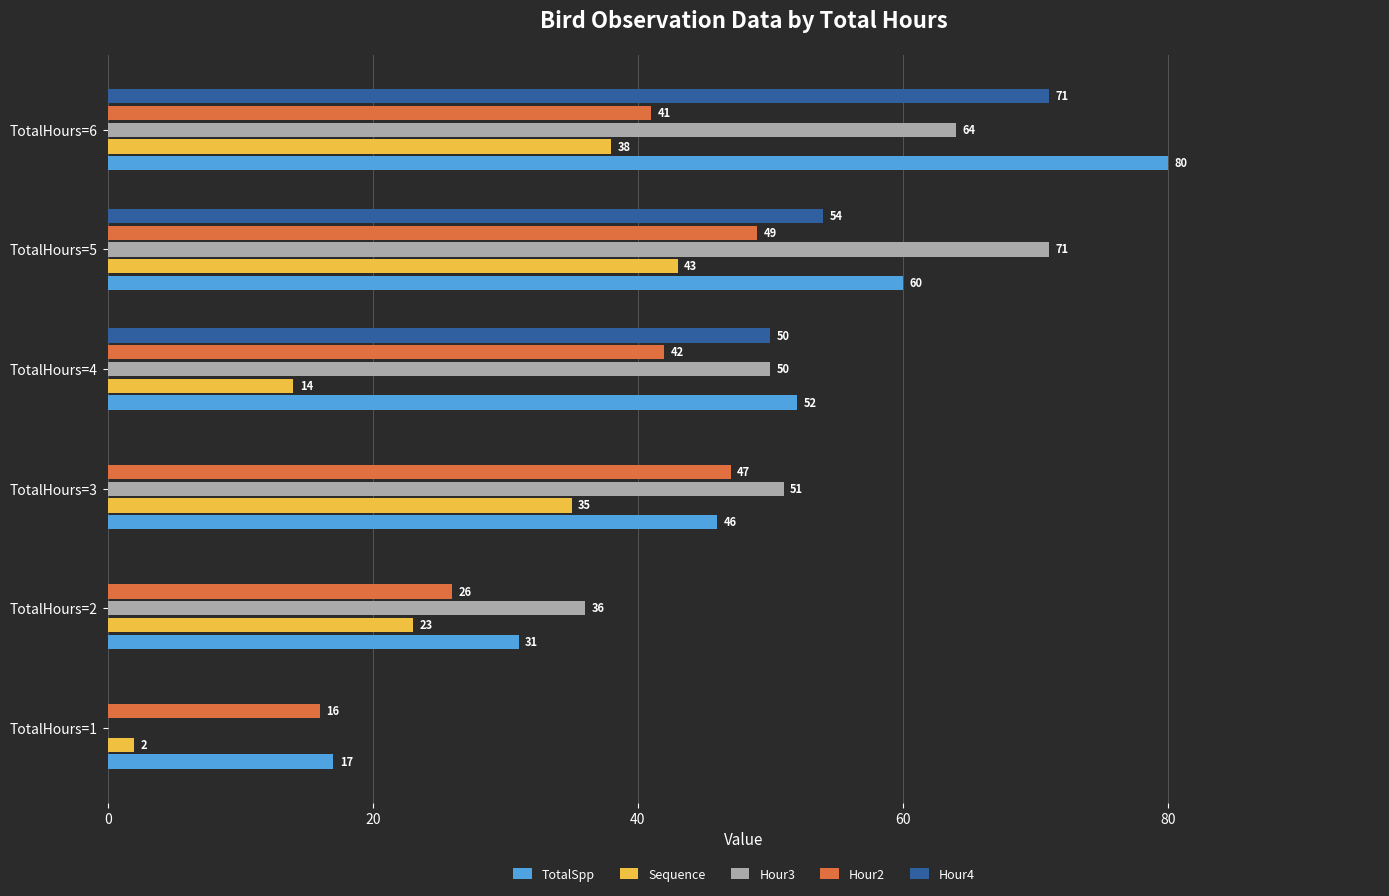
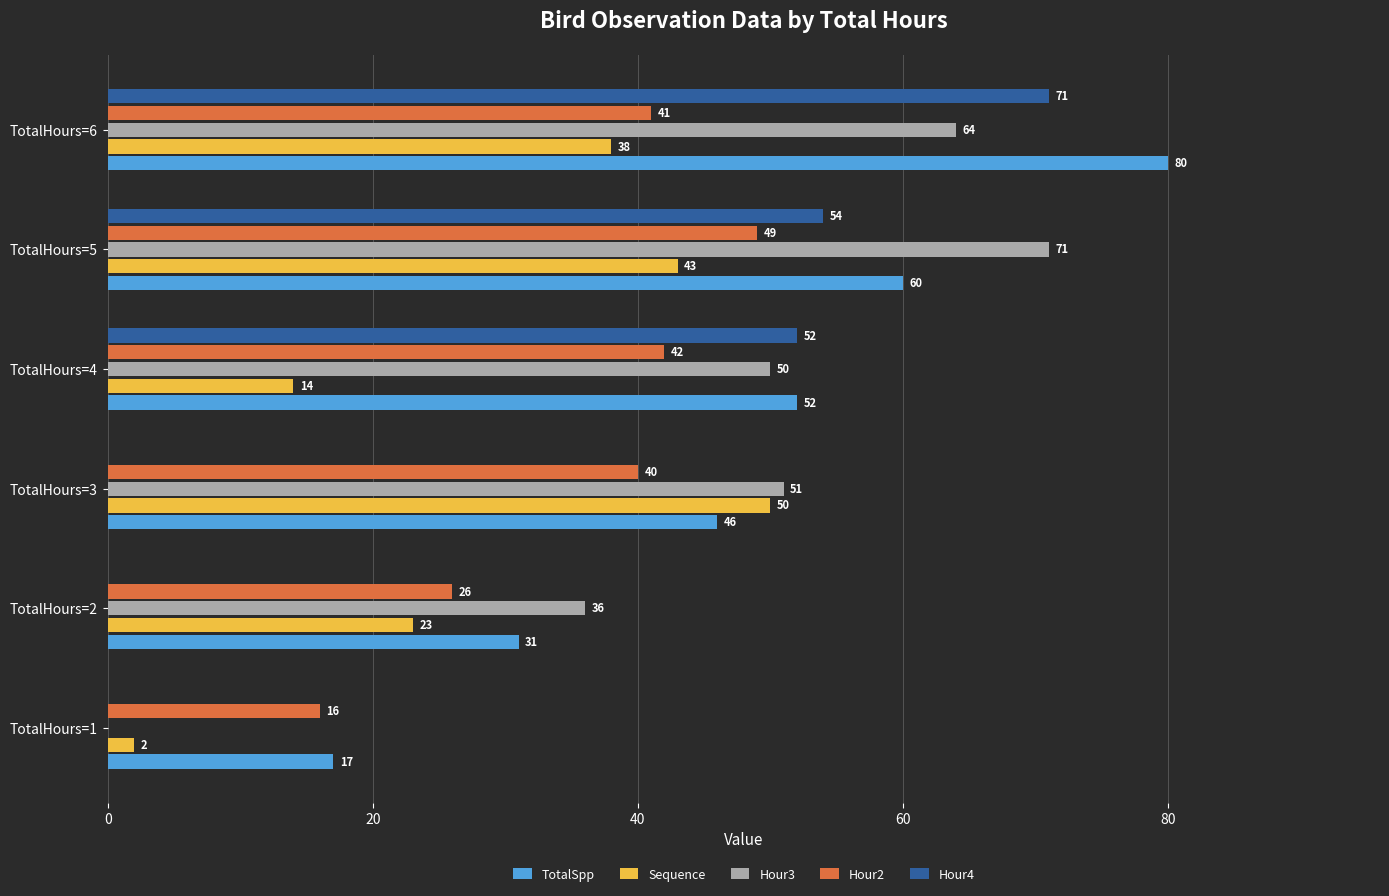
  {
    "TotalSpp": {
      "TotalHours=6": 80,
      "TotalHours=5": 60,
      "TotalHours=4": 52,
      "TotalHours=3": 46,
      "TotalHours=2": 31,
      "TotalHours=1": 17
    },
    "Sequence": {
      "TotalHours=6": 38,
      "TotalHours=5": 43,
      "TotalHours=4": 14,
-     "TotalHours=3": 35,
+     "TotalHours=3": 50,
      "TotalHours=2": 23,
      "TotalHours=1": 2
    },
    "Hour3": {
      "TotalHours=6": 64,
      "TotalHours=5": 71,
      "TotalHours=4": 50,
      "TotalHours=3": 51,
      "TotalHours=2": 36
    },
    "Hour2": {
      "TotalHours=6": 41,
      "TotalHours=5": 49,
      "TotalHours=4": 42,
-     "TotalHours=3": 47,
+     "TotalHours=3": 40,
      "TotalHours=2": 26,
      "TotalHours=1": 16
    },
    "Hour4": {
      "TotalHours=6": 71,
      "TotalHours=5": 54,
-     "TotalHours=4": 50
+     "TotalHours=4": 52
    }
  }
